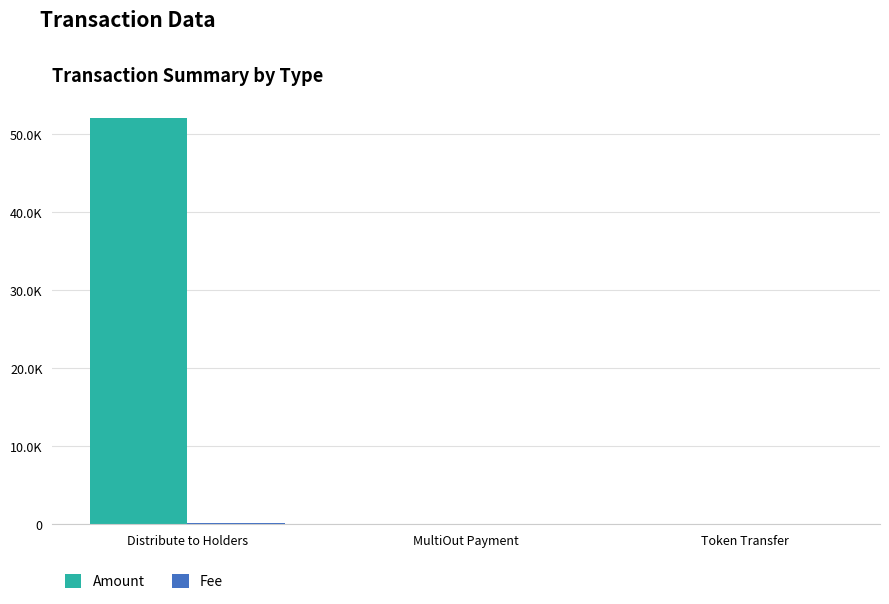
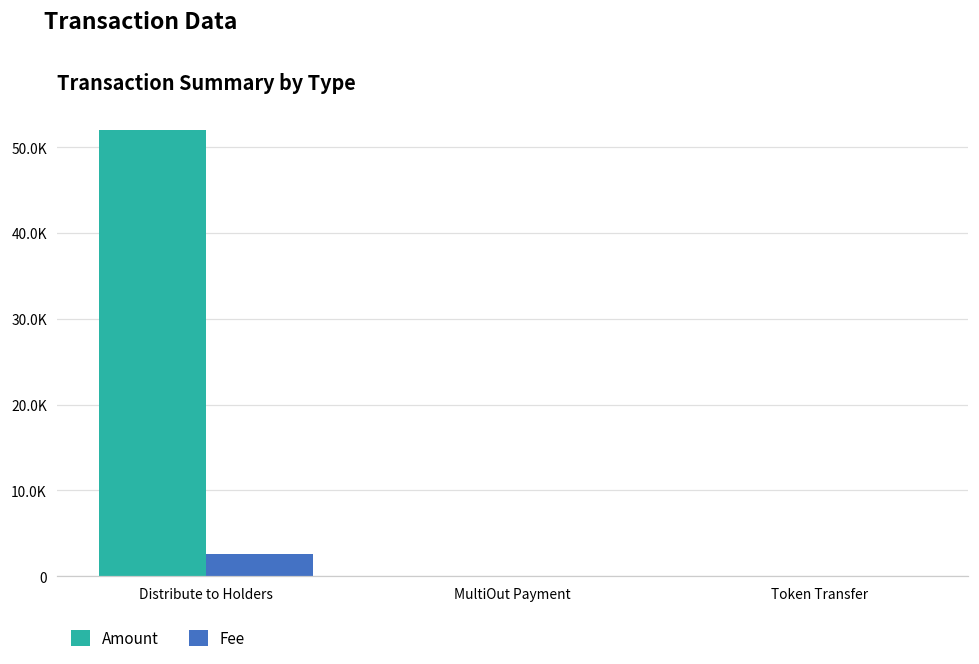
  {
    "Amount": {
      "Distribute to Holders": 52000,
      "Token Transfer": 0
    },
    "Fee": {
-     "Distribute to Holders": 0
+     "Distribute to Holders": 3000
    }
  }
